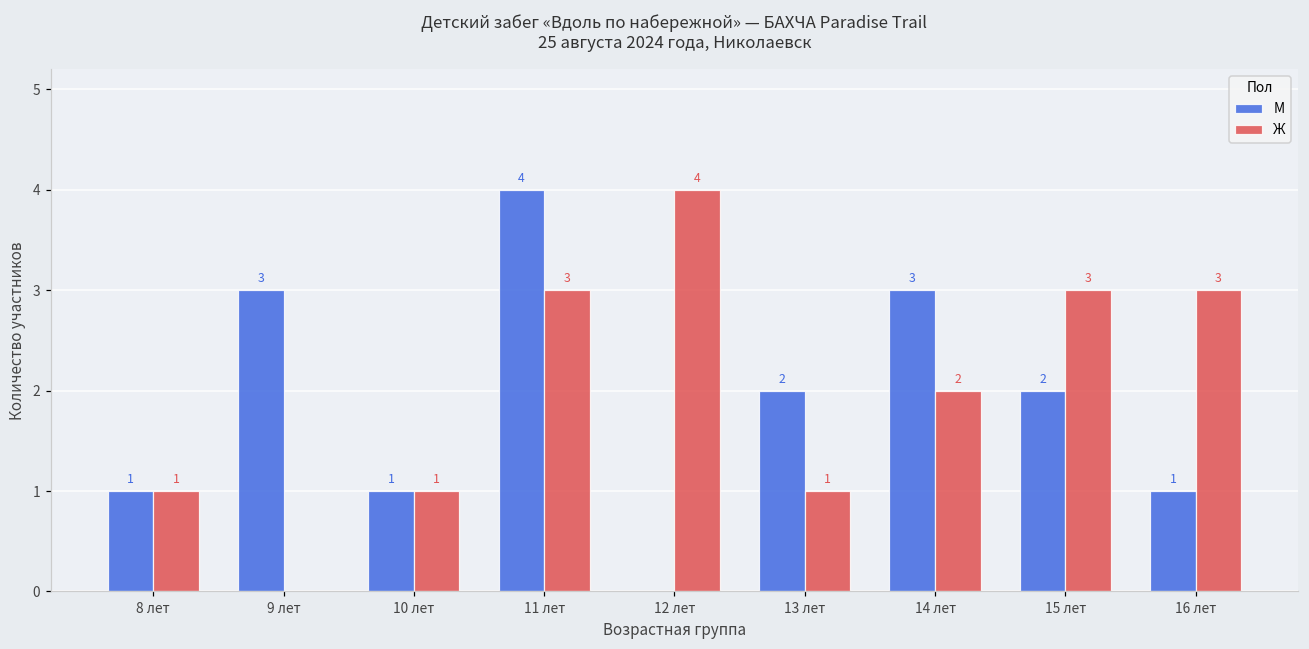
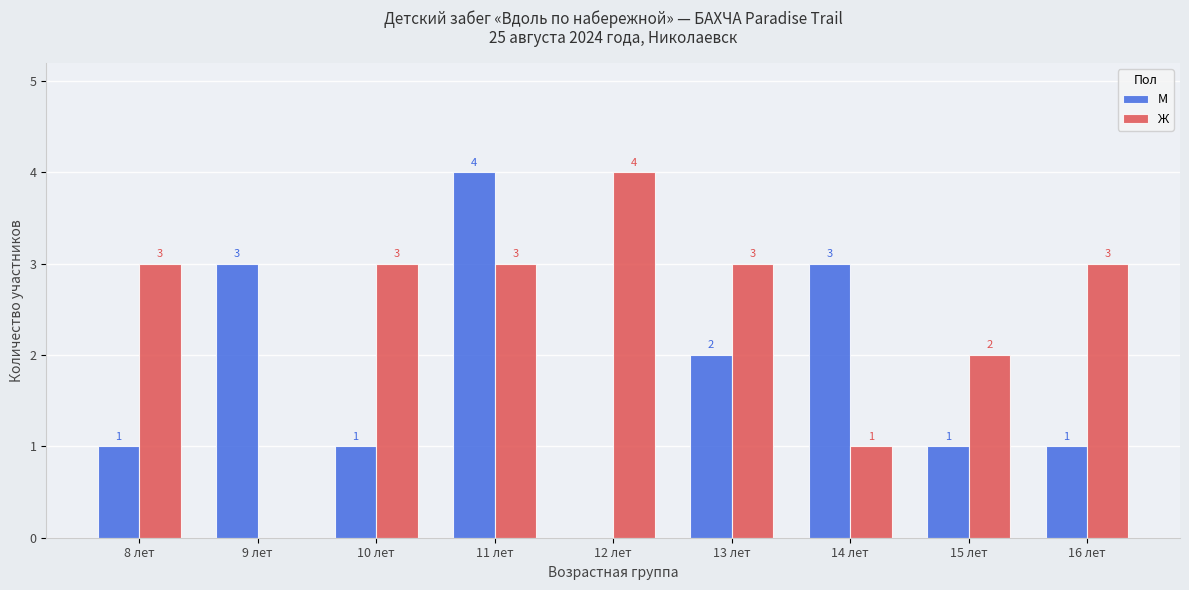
  {
    "М": {
      "8 лет": 1,
      "9 лет": 3,
      "10 лет": 1,
      "11 лет": 4,
      "13 лет": 2,
      "14 лет": 3,
-     "15 лет": 2,
+     "15 лет": 1,
      "16 лет": 1
    },
    "Ж": {
-     "8 лет": 1,
-     "10 лет": 1,
+     "8 лет": 3,
+     "10 лет": 3,
      "11 лет": 3,
      "12 лет": 4,
-     "13 лет": 1,
-     "14 лет": 2,
-     "15 лет": 3,
+     "13 лет": 3,
+     "14 лет": 1,
+     "15 лет": 2,
      "16 лет": 3
    }
  }
